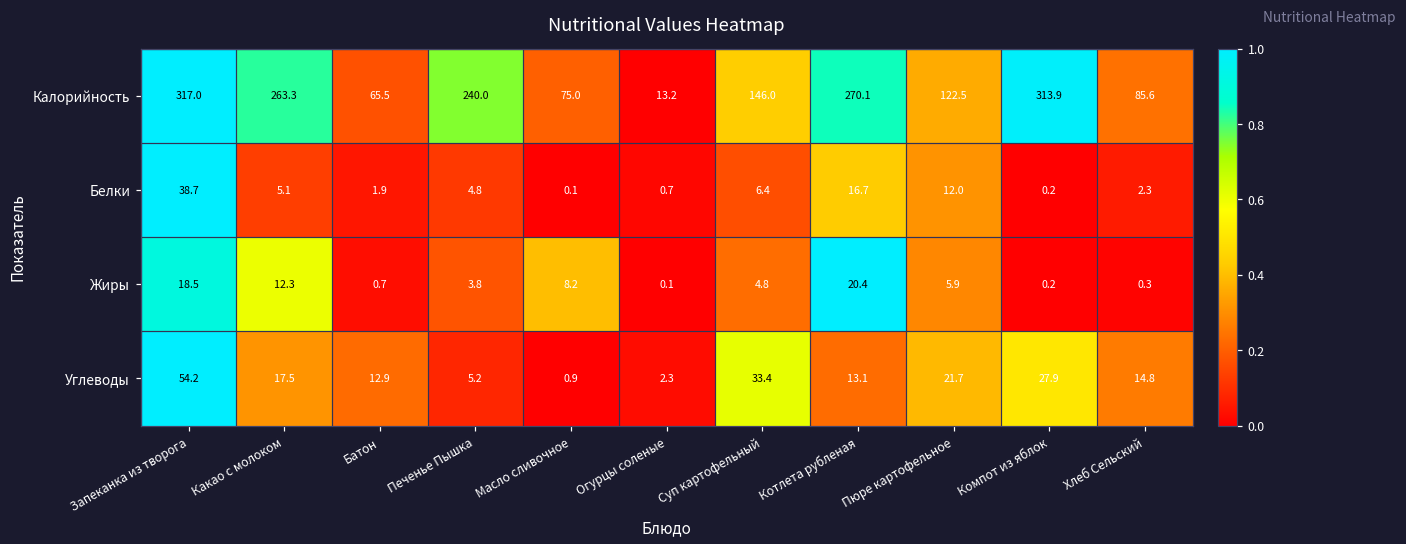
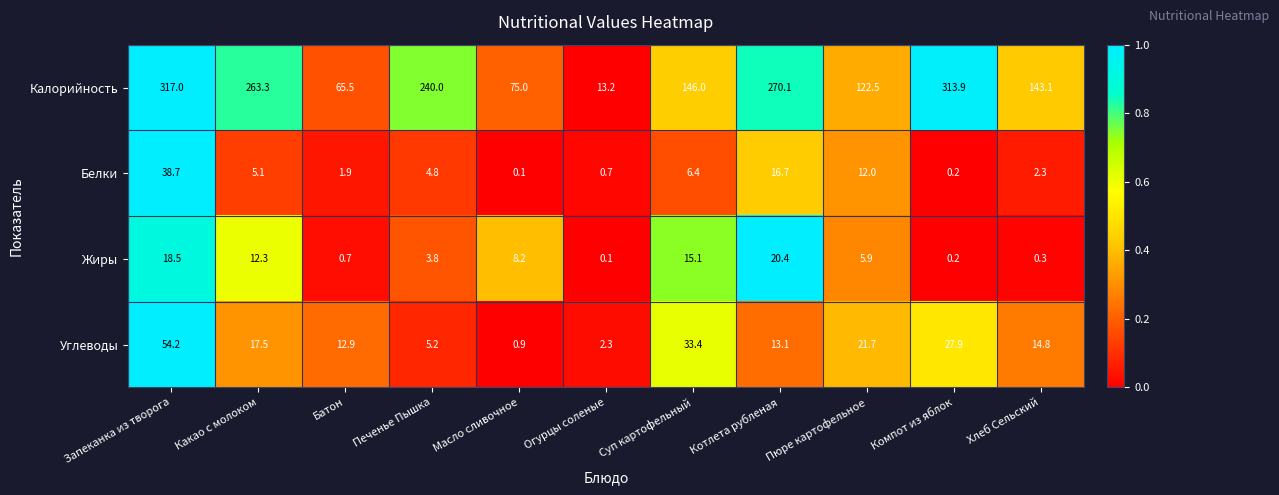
  {
    "Калорийность": {
      "Запеканка из творога": 317.0,
      "Какао с молоком": 263.3,
      "Батон": 65.5,
      "Печенье Пышка": 240.0,
      "Масло сливочное": 75.0,
      "Огурцы соленые": 13.2,
      "Суп картофельный": 146.0,
      "Котлета рубленая": 270.1,
      "Пюре картофельное": 122.5,
      "Компот из яблок": 313.9,
-     "Хлеб Сельский": 85.6
+     "Хлеб Сельский": 143.1
    },
    "Белки": {
      "Запеканка из творога": 38.7,
      "Какао с молоком": 5.1,
      "Батон": 1.9,
      "Печенье Пышка": 4.8,
      "Масло сливочное": 0.1,
      "Огурцы соленые": 0.7,
      "Суп картофельный": 6.4,
      "Котлета рубленая": 16.7,
      "Пюре картофельное": 12.0,
      "Компот из яблок": 0.2,
      "Хлеб Сельский": 2.3
    },
    "Жиры": {
      "Запеканка из творога": 18.5,
      "Какао с молоком": 12.3,
      "Батон": 0.7,
      "Печенье Пышка": 3.8,
      "Масло сливочное": 8.2,
      "Огурцы соленые": 0.1,
-     "Суп картофельный": 4.8,
+     "Суп картофельный": 15.1,
      "Котлета рубленая": 20.4,
      "Пюре картофельное": 5.9,
      "Компот из яблок": 0.2,
      "Хлеб Сельский": 0.3
    },
    "Углеводы": {
      "Запеканка из творога": 54.2,
      "Какао с молоком": 17.5,
      "Батон": 12.9,
      "Печенье Пышка": 5.2,
      "Масло сливочное": 0.9,
      "Огурцы соленые": 2.3,
      "Суп картофельный": 33.4,
      "Котлета рубленая": 13.1,
      "Пюре картофельное": 21.7,
      "Компот из яблок": 27.9,
      "Хлеб Сельский": 14.8
    }
  }
